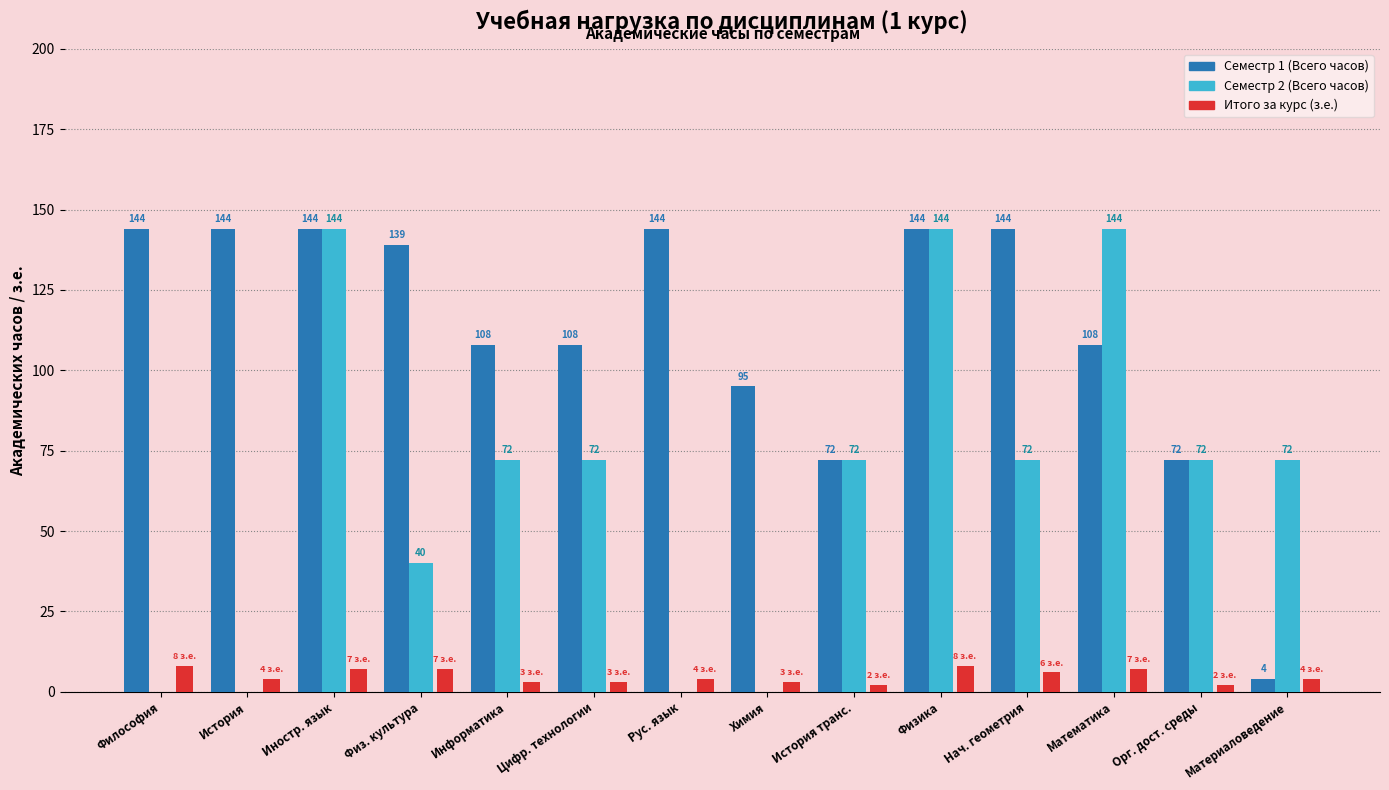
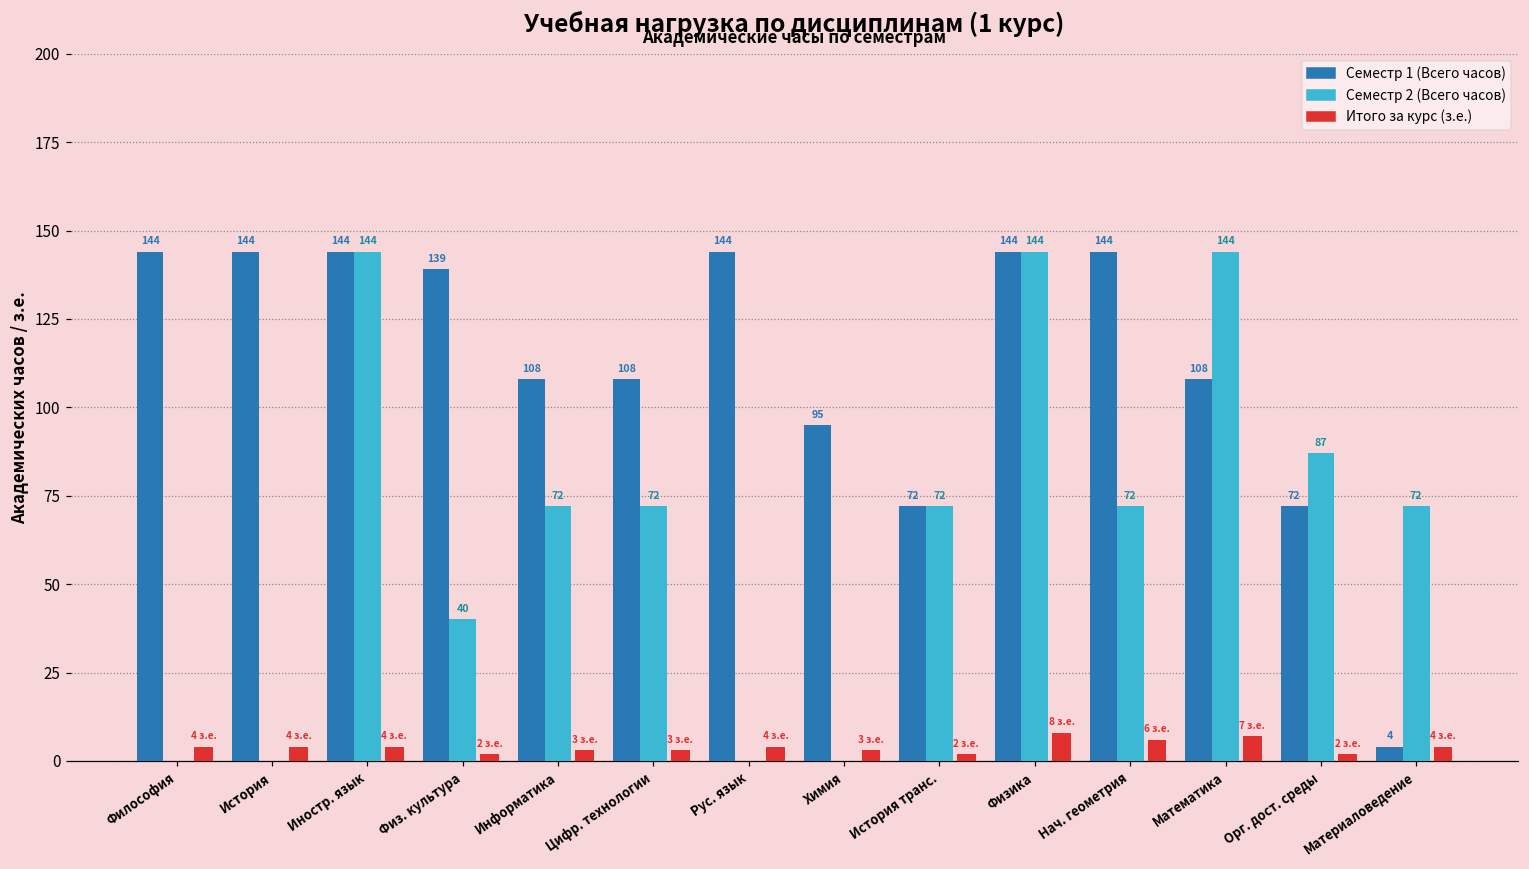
  {
    "Семестр 1 (Всего часов)": {
      "Философия": 144,
      "История": 144,
      "Иностр. язык": 144,
      "Физ. культура": 139,
      "Информатика": 108,
      "Цифр. технологии": 108,
      "Рус. язык": 144,
      "Химия": 95,
      "История транс.": 72,
      "Физика": 144,
      "Нач. геометрия": 144,
      "Математика": 108,
      "Орг. дост. среды": 72,
      "Материаловедение": 4
    },
    "Семестр 2 (Всего часов)": {
      "Иностр. язык": 144,
      "Физ. культура": 40,
      "Информатика": 72,
      "Цифр. технологии": 72,
      "История транс.": 72,
      "Физика": 144,
      "Нач. геометрия": 72,
      "Математика": 144,
-     "Орг. дост. среды": 72,
+     "Орг. дост. среды": 87,
      "Материаловедение": 72
    },
    "Итого за курс (з.е.)": {
-     "Философия": 8,
+     "Философия": 4,
      "История": 4,
-     "Иностр. язык": 7,
-     "Физ. культура": 7,
+     "Иностр. язык": 4,
+     "Физ. культура": 2,
      "Информатика": 3,
      "Цифр. технологии": 3,
      "Рус. язык": 4,
      "Химия": 3,
      "История транс.": 2,
      "Физика": 8,
      "Нач. геометрия": 6,
      "Математика": 7,
      "Орг. дост. среды": 2,
      "Материаловедение": 4
    }
  }
